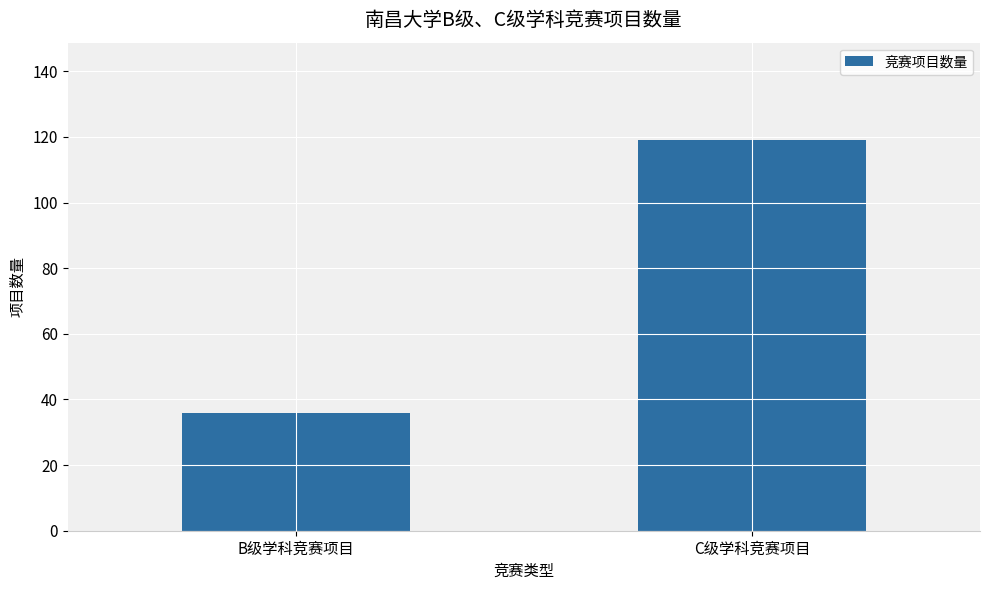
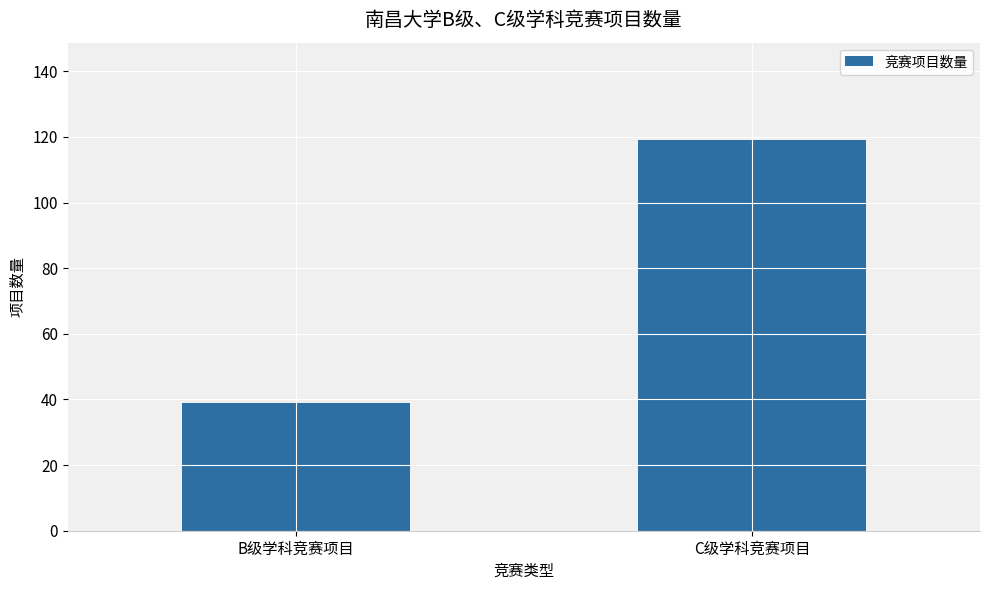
  {
-   "B级学科竞赛项目": 36,
+   "B级学科竞赛项目": 39,
    "C级学科竞赛项目": 119
  }
